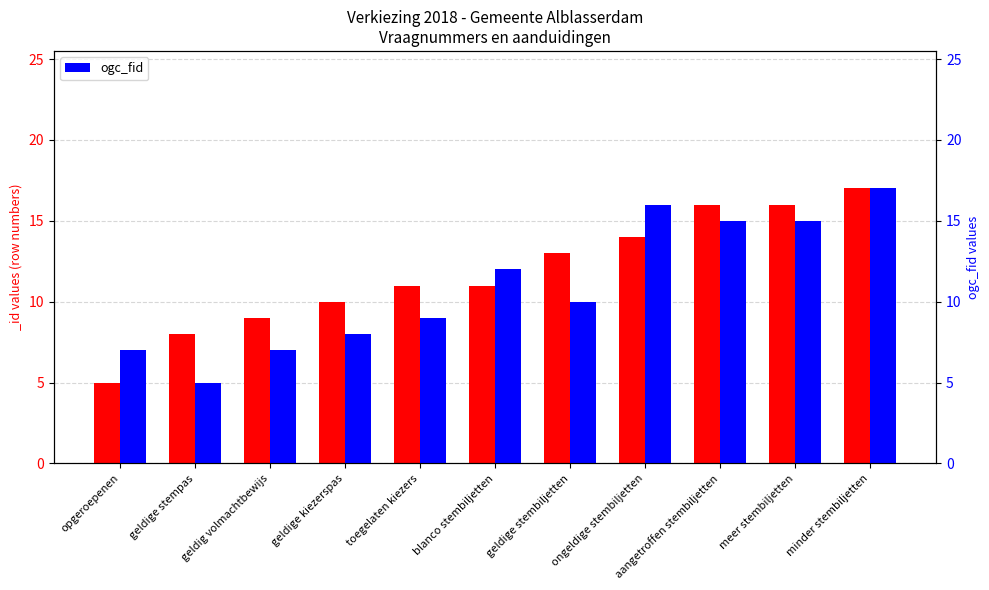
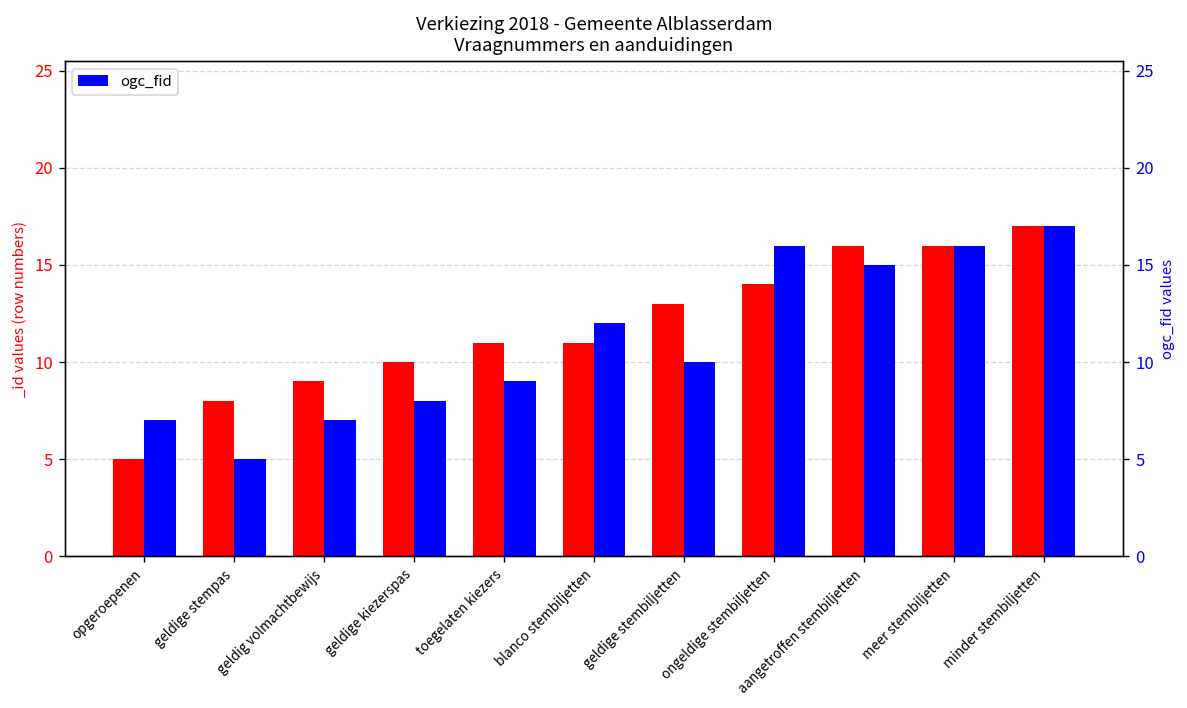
  {
    "ogc_fid": {
      "opgeroepenen": 7,
      "geldige stempas": 5,
      "geldig volmachtbewijs": 7,
      "geldige kiezerspas": 8,
      "toegelaten kiezers": 9,
      "blanco stembiljetten": 12,
      "geldige stembiljetten": 10,
      "ongeldige stembiljetten": 16,
      "aangetroffen stembiljetten": 15,
-     "meer stembiljetten": 15,
+     "meer stembiljetten": 16,
      "minder stembiljetten": 17
    }
  }
